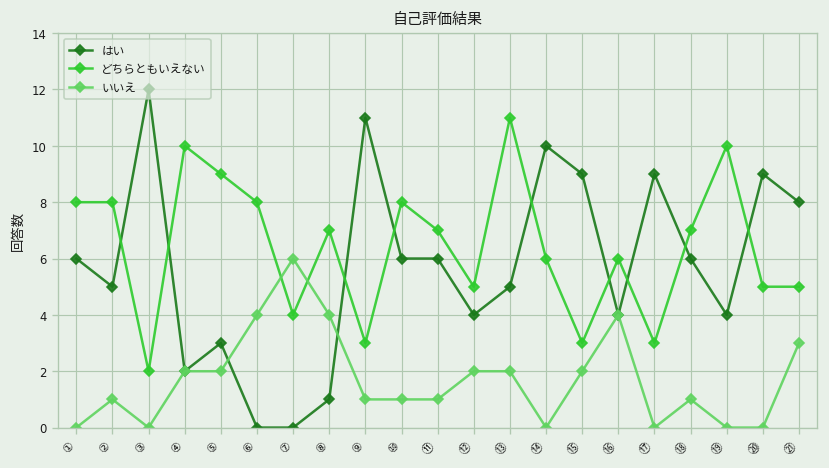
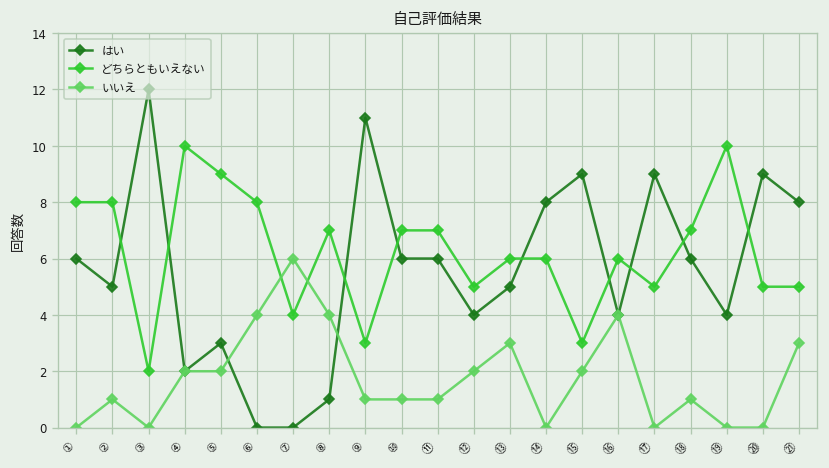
  {
    "はい": {
      "①": 6,
      "②": 5,
      "⑤": 3,
      "⑥": 0,
      "⑦": 0,
      "⑧": 1,
      "⑨": 11,
      "⑩": 6,
      "⑪": 6,
      "⑫": 4,
      "⑬": 5,
-     "⑭": 10,
+     "⑭": 8,
      "⑮": 9,
      "⑰": 9,
      "⑱": 6,
      "⑲": 4,
      "⑳": 9,
      "㉑": 8
    },
    "どちらともいえない": {
      "①": 8,
      "②": 8,
      "③": 2,
      "④": 10,
      "⑤": 9,
      "⑥": 8,
      "⑦": 4,
      "⑧": 7,
      "⑨": 3,
-     "⑩": 8,
+     "⑩": 7,
      "⑪": 7,
      "⑫": 5,
-     "⑬": 11,
+     "⑬": 6,
      "⑭": 6,
      "⑮": 3,
      "⑯": 6,
-     "⑰": 3,
+     "⑰": 5,
      "⑱": 7,
      "⑲": 10,
      "⑳": 5,
      "㉑": 5
    },
    "いいえ": {
      "①": 0,
      "②": 1,
      "③": 0,
      "⑤": 2,
      "⑥": 4,
      "⑦": 6,
      "⑧": 4,
      "⑨": 1,
      "⑩": 1,
      "⑪": 1,
      "⑫": 2,
-     "⑬": 2,
+     "⑬": 3,
      "⑭": 0,
      "⑮": 2,
      "⑰": 0,
      "⑱": 1,
      "⑲": 0,
      "⑳": 0,
      "㉑": 3
    }
  }
